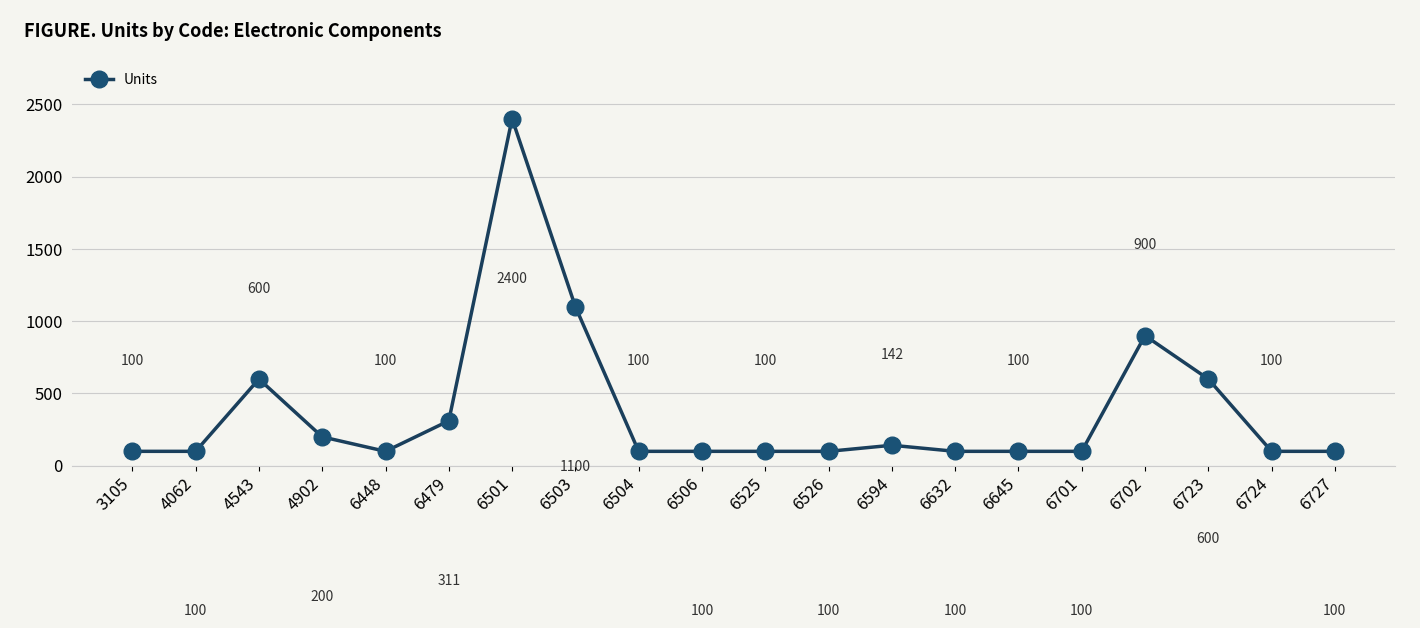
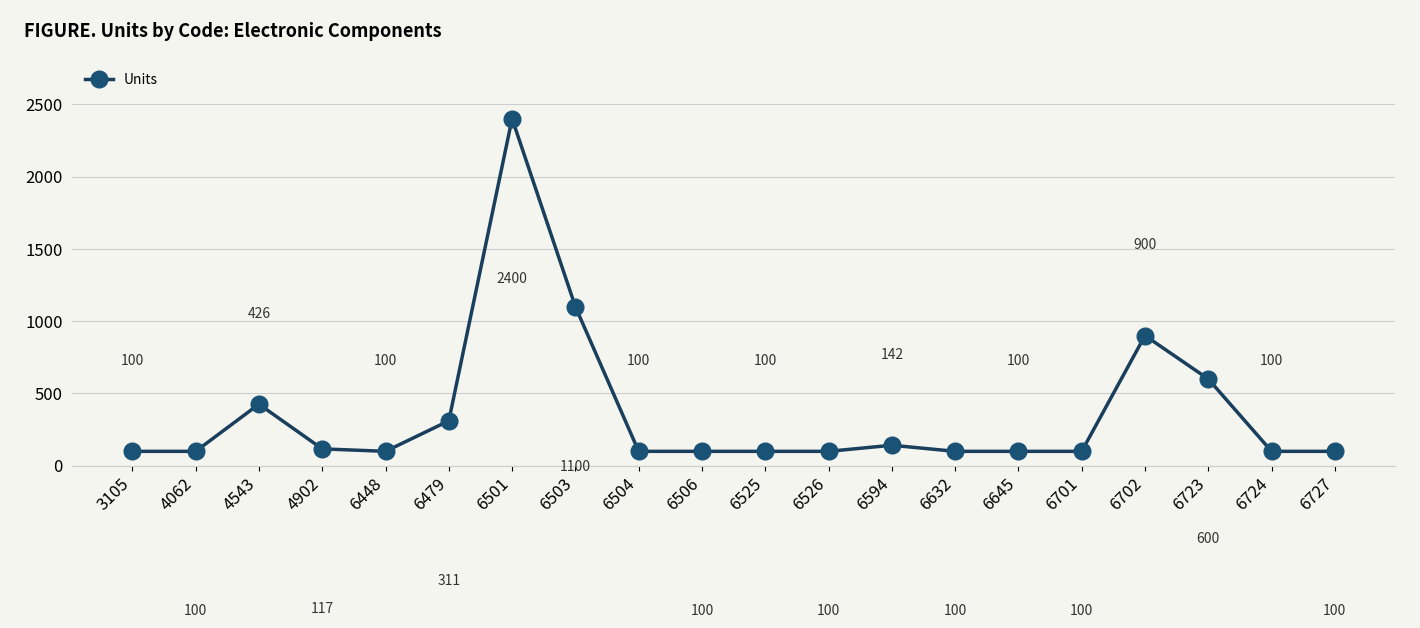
  {
-   "4543": 600,
-   "4902": 200
+   "4543": 426,
+   "4902": 117
  }
